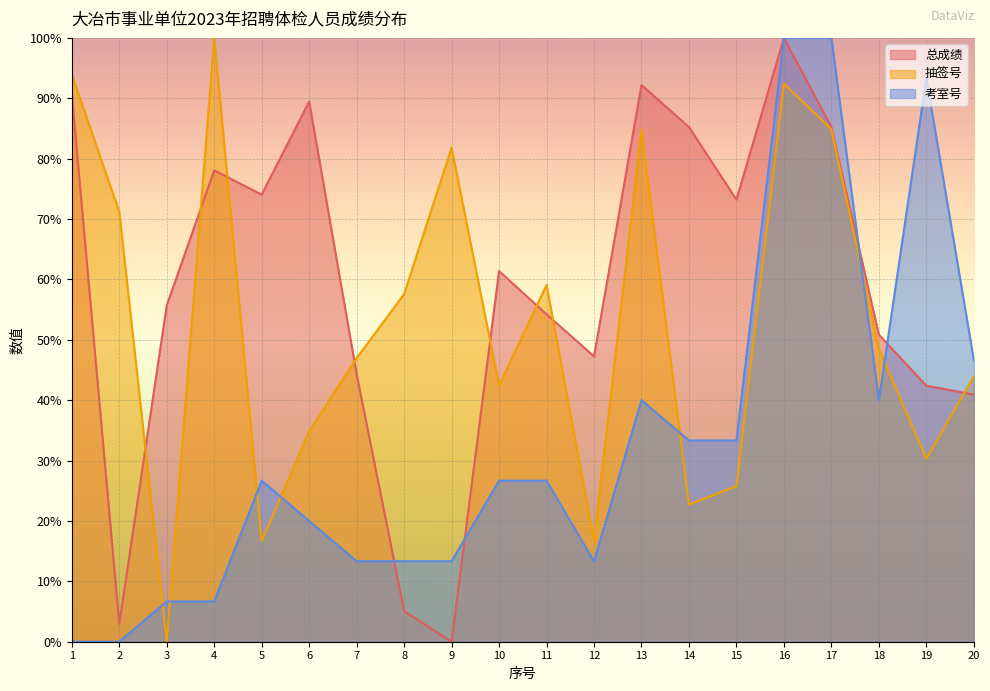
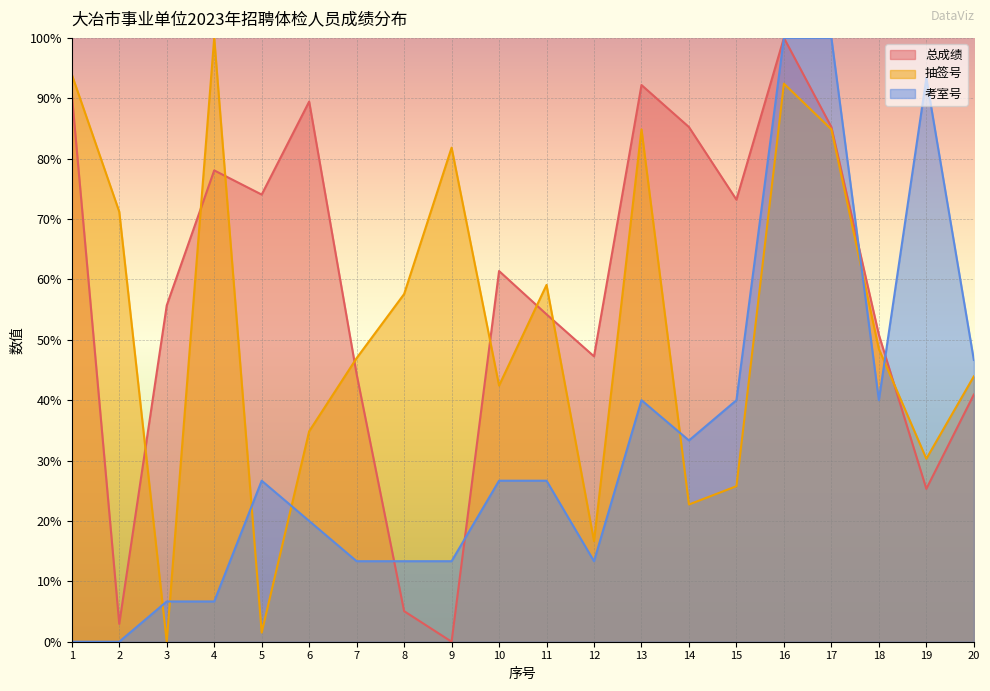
  {
    "总成绩": {
      "1": "91%",
      "2": "3%",
      "3": "56%",
      "4": "78%",
      "5": "74%",
      "6": "89%",
      "7": "44%",
      "8": "5%",
      "9": "0%",
      "10": "61%",
      "11": "54%",
      "12": "47%",
      "13": "92%",
      "14": "85%",
      "15": "73%",
      "18": "51%",
-     "19": "42%",
+     "19": "25%",
      "20": "41%"
    },
    "抽签号": {
      "1": "94%",
      "2": "71%",
      "3": "0%",
      "4": "100%",
-     "5": "17%",
+     "5": "2%",
      "6": "35%",
      "7": "47%",
      "8": "58%",
      "9": "82%",
      "10": "42%",
      "11": "59%",
      "12": "17%",
      "13": "85%",
      "14": "23%",
      "15": "26%",
      "16": "92%",
      "18": "48%",
      "19": "30%",
      "20": "44%"
    },
    "考室号": {
      "1": "0%",
      "2": "0%",
      "3": "7%",
      "4": "7%",
      "5": "27%",
      "6": "20%",
      "7": "13%",
      "8": "13%",
      "9": "13%",
      "10": "27%",
      "11": "27%",
      "12": "13%",
      "13": "40%",
      "14": "33%",
-     "15": "33%",
+     "15": "40%",
      "17": "100%",
      "18": "40%",
      "20": "47%"
    }
  }
